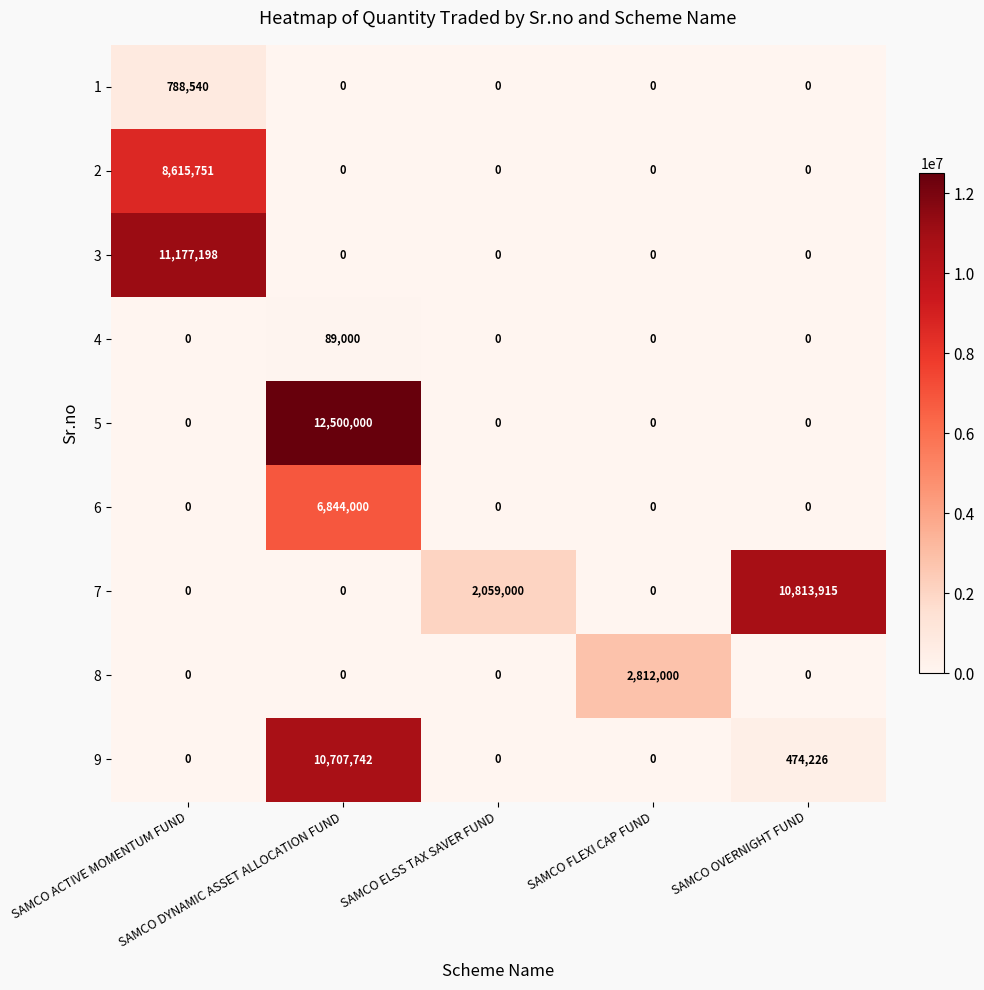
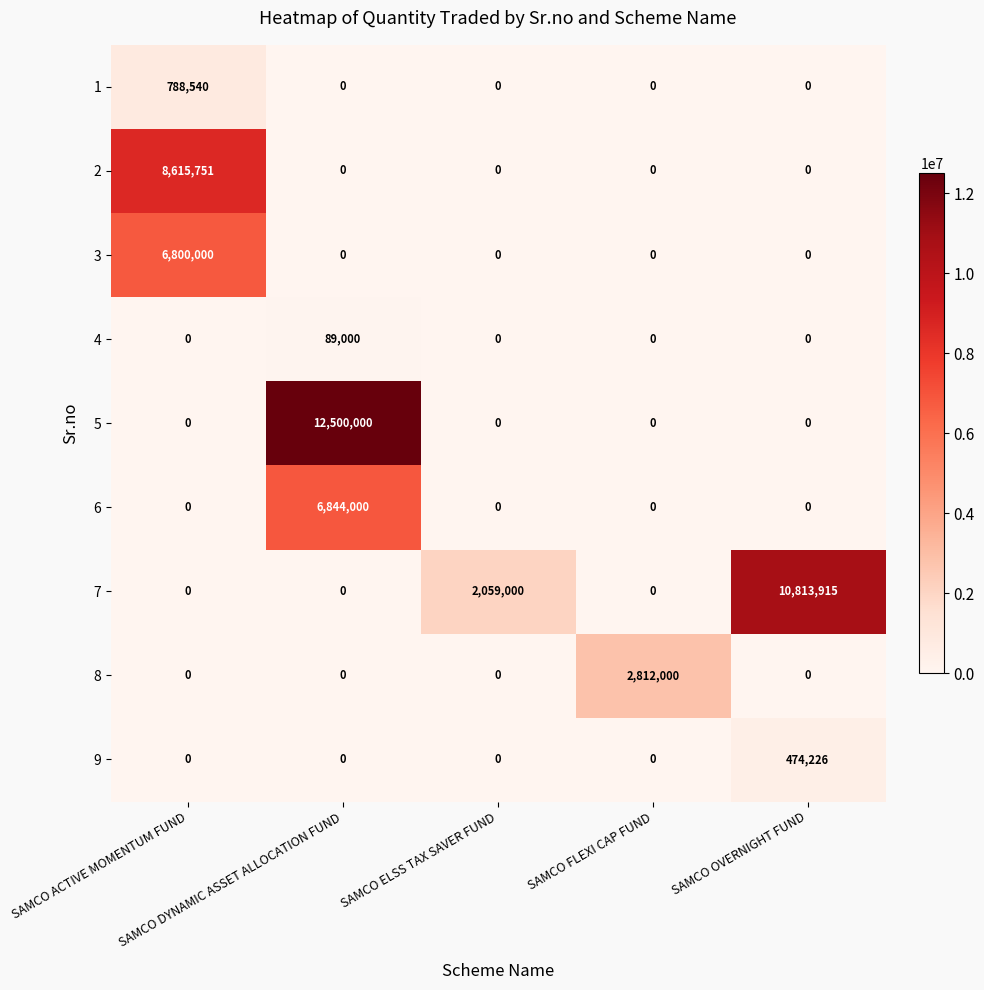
  {
    "1": {
      "SAMCO ACTIVE MOMENTUM FUND": "788,540",
      "SAMCO DYNAMIC ASSET ALLOCATION FUND": "0",
      "SAMCO ELSS TAX SAVER FUND": "0",
      "SAMCO FLEXI CAP FUND": "0",
      "SAMCO OVERNIGHT FUND": "0"
    },
    "2": {
      "SAMCO ACTIVE MOMENTUM FUND": "8,615,751",
      "SAMCO DYNAMIC ASSET ALLOCATION FUND": "0",
      "SAMCO ELSS TAX SAVER FUND": "0",
      "SAMCO FLEXI CAP FUND": "0",
      "SAMCO OVERNIGHT FUND": "0"
    },
    "3": {
-     "SAMCO ACTIVE MOMENTUM FUND": "11,177,198",
+     "SAMCO ACTIVE MOMENTUM FUND": "6,800,000",
      "SAMCO DYNAMIC ASSET ALLOCATION FUND": "0",
      "SAMCO ELSS TAX SAVER FUND": "0",
      "SAMCO FLEXI CAP FUND": "0",
      "SAMCO OVERNIGHT FUND": "0"
    },
    "4": {
      "SAMCO ACTIVE MOMENTUM FUND": "0",
      "SAMCO DYNAMIC ASSET ALLOCATION FUND": "89,000",
      "SAMCO ELSS TAX SAVER FUND": "0",
      "SAMCO FLEXI CAP FUND": "0",
      "SAMCO OVERNIGHT FUND": "0"
    },
    "5": {
      "SAMCO ACTIVE MOMENTUM FUND": "0",
      "SAMCO DYNAMIC ASSET ALLOCATION FUND": "12,500,000",
      "SAMCO ELSS TAX SAVER FUND": "0",
      "SAMCO FLEXI CAP FUND": "0",
      "SAMCO OVERNIGHT FUND": "0"
    },
    "6": {
      "SAMCO ACTIVE MOMENTUM FUND": "0",
      "SAMCO DYNAMIC ASSET ALLOCATION FUND": "6,844,000",
      "SAMCO ELSS TAX SAVER FUND": "0",
      "SAMCO FLEXI CAP FUND": "0",
      "SAMCO OVERNIGHT FUND": "0"
    },
    "7": {
      "SAMCO ACTIVE MOMENTUM FUND": "0",
      "SAMCO DYNAMIC ASSET ALLOCATION FUND": "0",
      "SAMCO ELSS TAX SAVER FUND": "2,059,000",
      "SAMCO FLEXI CAP FUND": "0",
      "SAMCO OVERNIGHT FUND": "10,813,915"
    },
    "8": {
      "SAMCO ACTIVE MOMENTUM FUND": "0",
      "SAMCO DYNAMIC ASSET ALLOCATION FUND": "0",
      "SAMCO ELSS TAX SAVER FUND": "0",
      "SAMCO FLEXI CAP FUND": "2,812,000",
      "SAMCO OVERNIGHT FUND": "0"
    },
    "9": {
      "SAMCO ACTIVE MOMENTUM FUND": "0",
-     "SAMCO DYNAMIC ASSET ALLOCATION FUND": "10,707,742",
+     "SAMCO DYNAMIC ASSET ALLOCATION FUND": "0",
      "SAMCO ELSS TAX SAVER FUND": "0",
      "SAMCO FLEXI CAP FUND": "0",
      "SAMCO OVERNIGHT FUND": "474,226"
    }
  }
